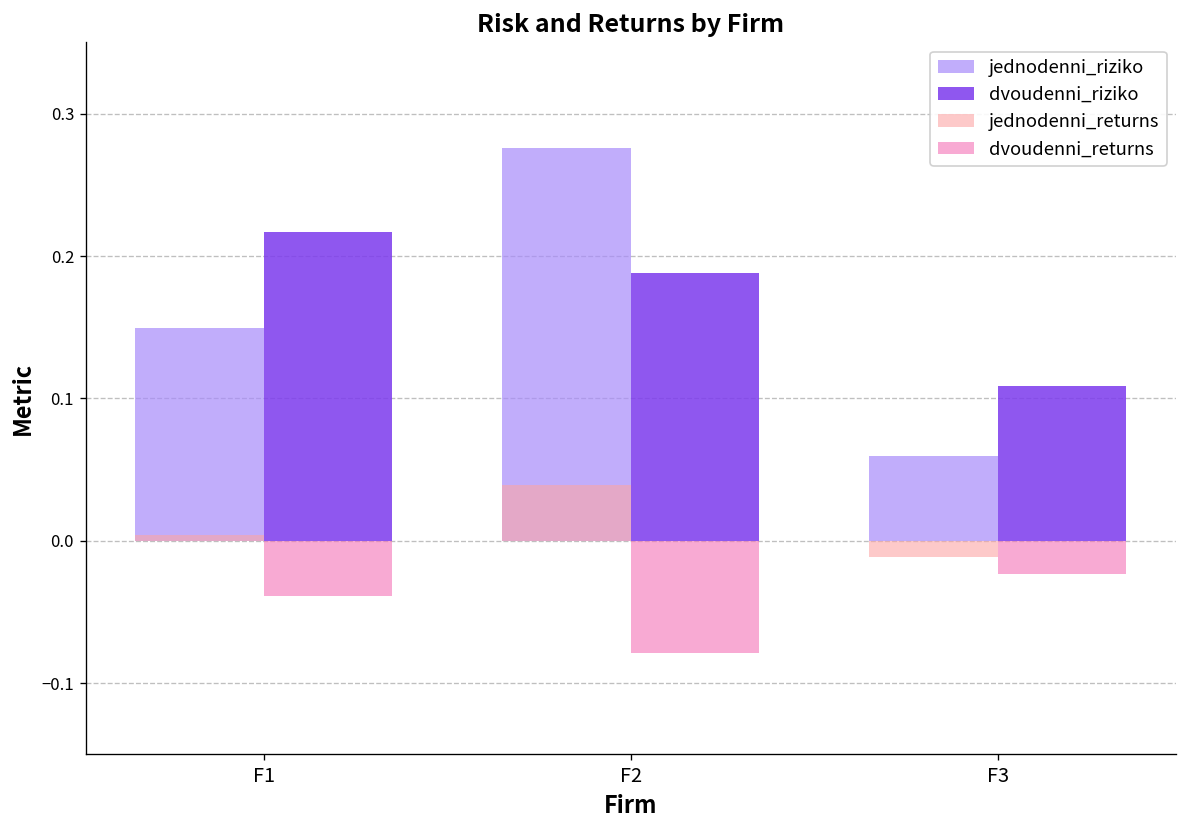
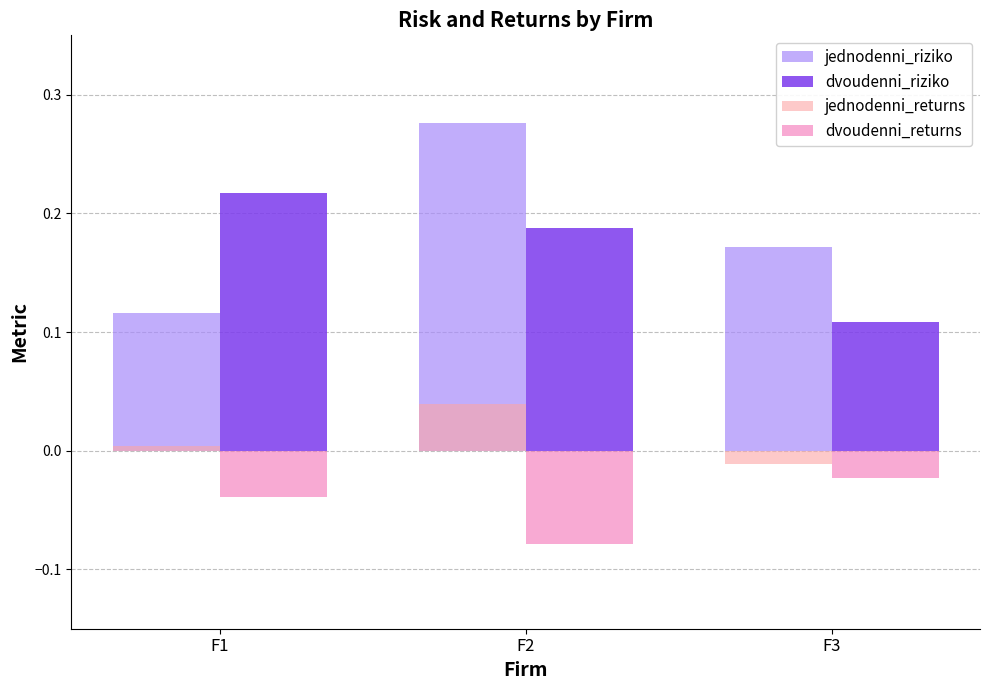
  {
    "jednodenni_riziko": {
-     "F1": 0.150,
+     "F1": 0.116,
      "F2": 0.276,
-     "F3": 0.059
+     "F3": 0.172
    },
    "dvoudenni_riziko": {
      "F1": 0.217,
      "F2": 0.188,
      "F3": 0.109
    }
  }
